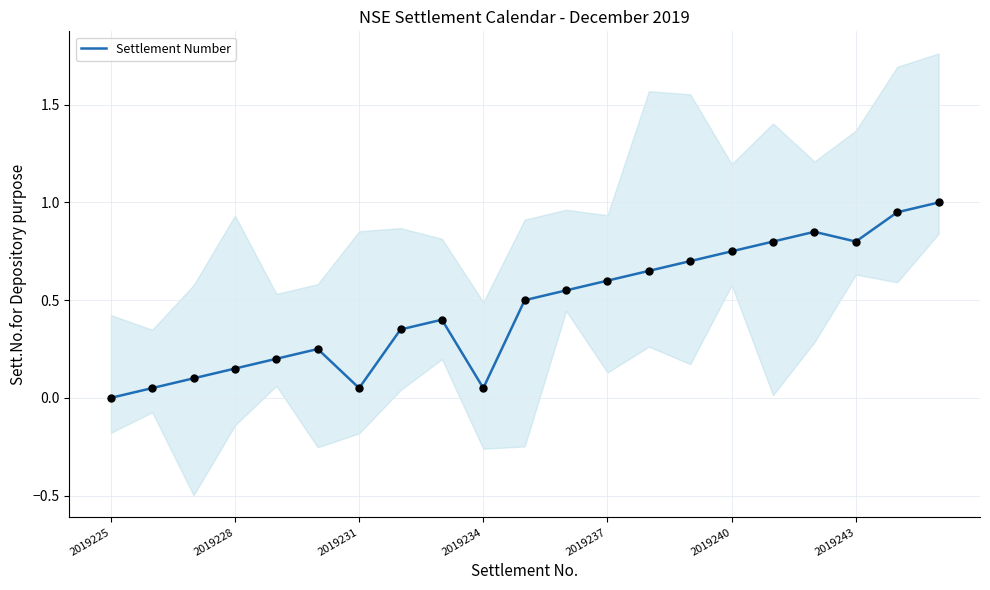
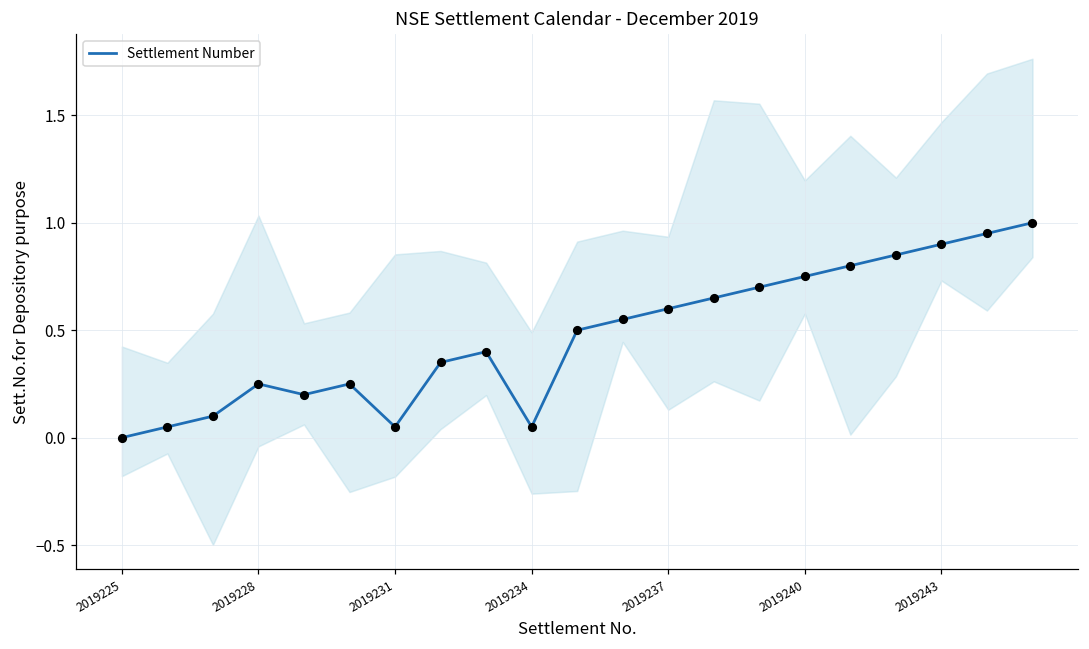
  {
    "Settlement Number": {
      "2019225": 0.00,
-     "2019228": 0.15,
+     "2019228": 0.25,
      "2019231": 0.05,
      "2019234": 0.05,
      "2019237": 0.60,
      "2019240": 0.75,
-     "2019243": 0.80
+     "2019243": 0.90
    }
  }
